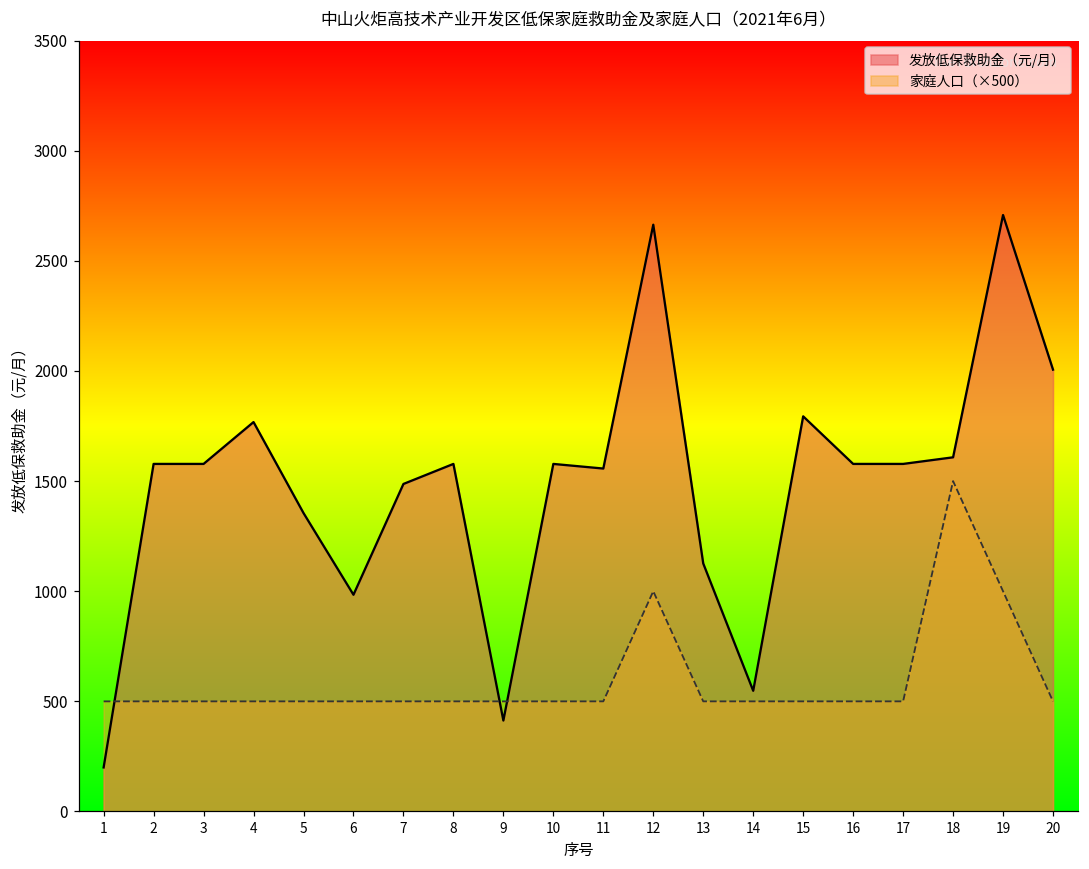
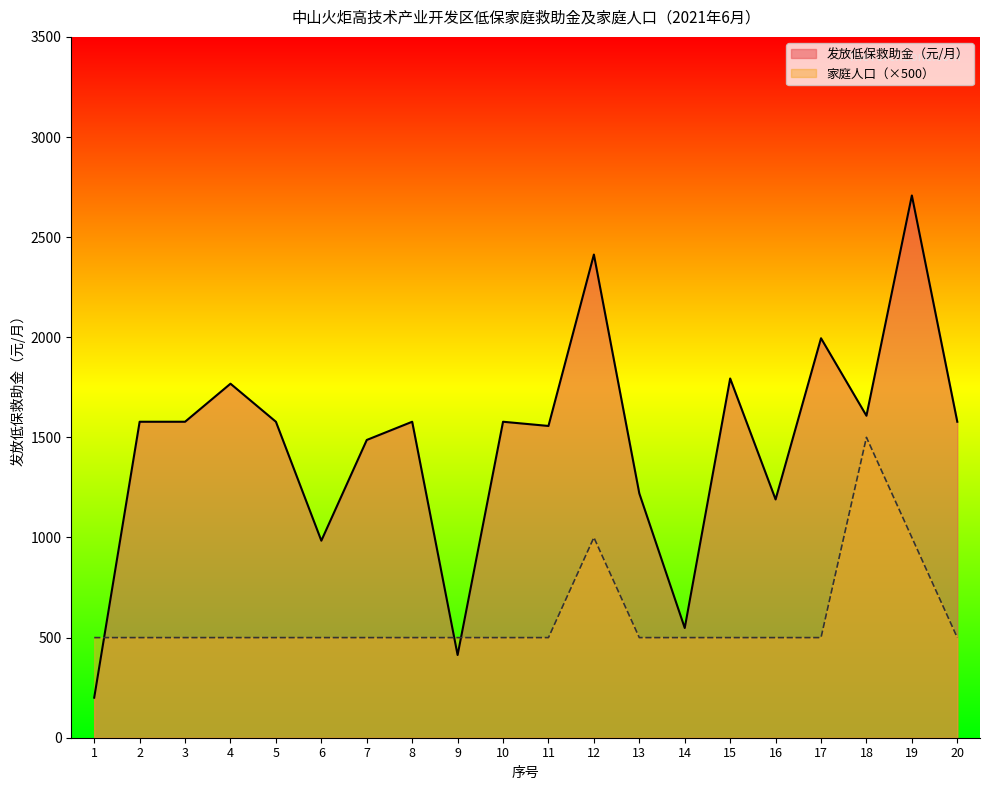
  {
    "发放低保救助金（元/月）": {
      "1": 200,
      "2": 1580,
      "3": 1580,
      "4": 1770,
-     "5": 1360,
+     "5": 1580,
      "6": 980,
      "7": 1490,
      "8": 1580,
      "9": 410,
      "10": 1580,
      "11": 1560,
-     "12": 2660,
-     "13": 1130,
+     "12": 2410,
+     "13": 1220,
      "14": 550,
      "15": 1790,
-     "16": 1580,
-     "17": 1580,
+     "16": 1190,
+     "17": 2000,
      "18": 1610,
      "19": 2710,
-     "20": 2010
+     "20": 1580
    },
    "家庭人口（×500）": {
      "1": 500,
      "2": 500,
      "3": 500,
      "4": 500,
      "5": 500,
      "6": 500,
      "7": 500,
      "8": 500,
      "9": 500,
      "10": 500,
      "11": 500,
      "12": 1000,
      "13": 500,
      "14": 500,
      "15": 500,
      "16": 500,
      "17": 500,
      "18": 1500,
      "19": 1000,
      "20": 500
    }
  }
